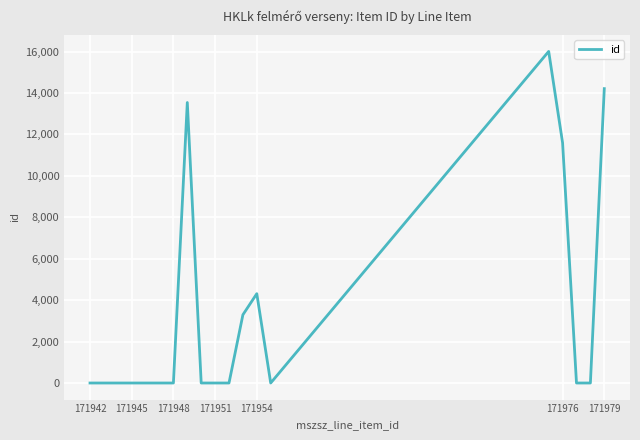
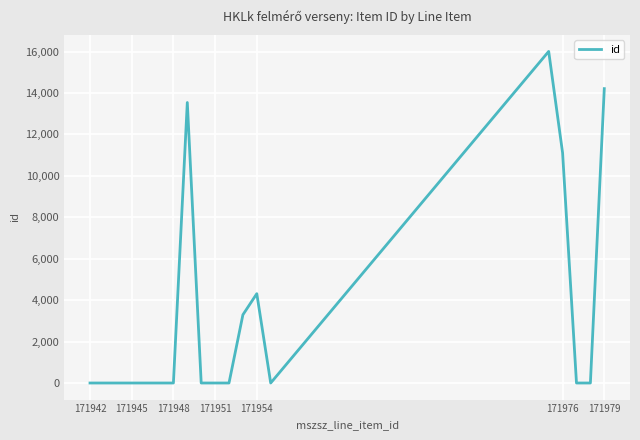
  {
    "171942": "0",
    "171945": "0",
    "171948": "0",
    "171951": "0",
    "171954": "4,300",
-   "171976": "11,600",
+   "171976": "11,100",
    "171979": "14,200"
  }
